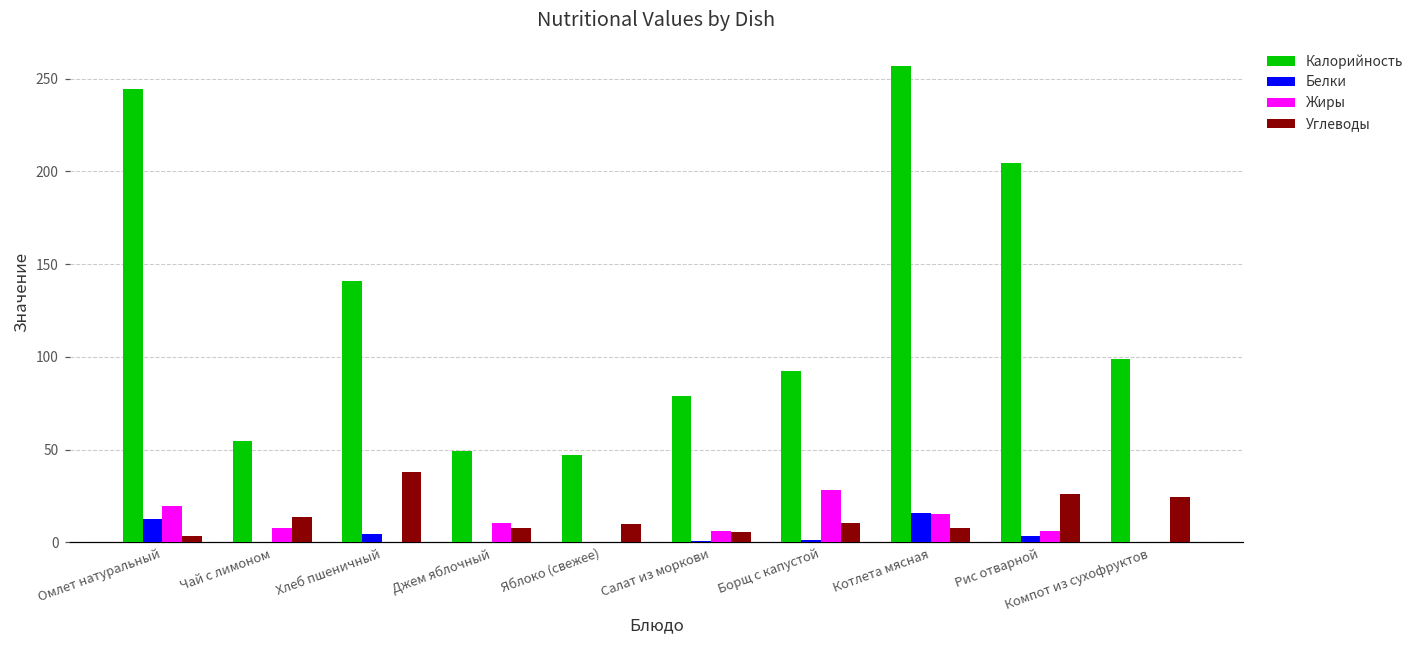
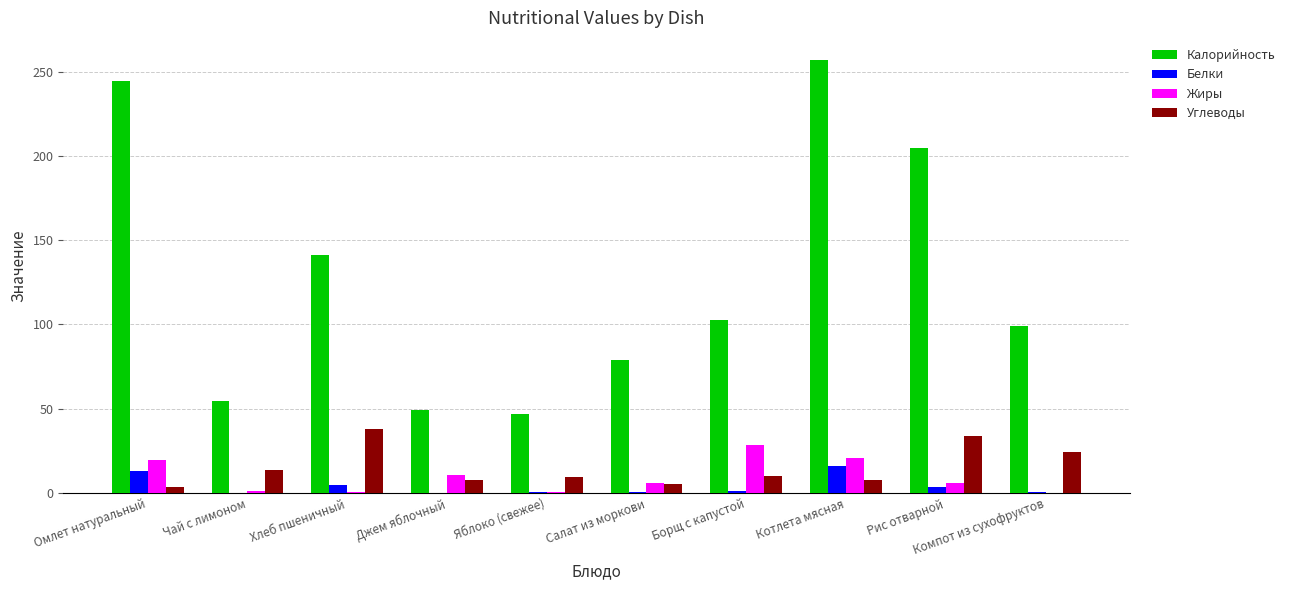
  {
    "Калорийность": {
      "Омлет натуральный": 245,
      "Чай с лимоном": 55,
      "Хлеб пшеничный": 141,
      "Джем яблочный": 49,
      "Яблоко (свежее)": 47,
      "Салат из моркови": 79,
-     "Борщ с капустой": 92,
+     "Борщ с капустой": 102,
      "Котлета мясная": 257,
      "Рис отварной": 205,
      "Компот из сухофруктов": 99
    },
    "Белки": {
      "Омлет натуральный": 13,
      "Хлеб пшеничный": 5,
      "Котлета мясная": 16,
      "Рис отварной": 4
    },
    "Жиры": {
      "Омлет натуральный": 20,
-     "Чай с лимоном": 8,
+     "Чай с лимоном": 1,
      "Джем яблочный": 11,
      "Салат из моркови": 6,
      "Борщ с капустой": 28,
-     "Котлета мясная": 15,
+     "Котлета мясная": 21,
      "Рис отварной": 6,
      "Компот из сухофруктов": 0
    },
    "Углеводы": {
      "Омлет натуральный": 3,
      "Чай с лимоном": 14,
      "Хлеб пшеничный": 38,
      "Джем яблочный": 8,
      "Яблоко (свежее)": 10,
      "Салат из моркови": 5,
      "Борщ с капустой": 10,
      "Котлета мясная": 8,
-     "Рис отварной": 26,
+     "Рис отварной": 34,
      "Компот из сухофруктов": 24
    }
  }
